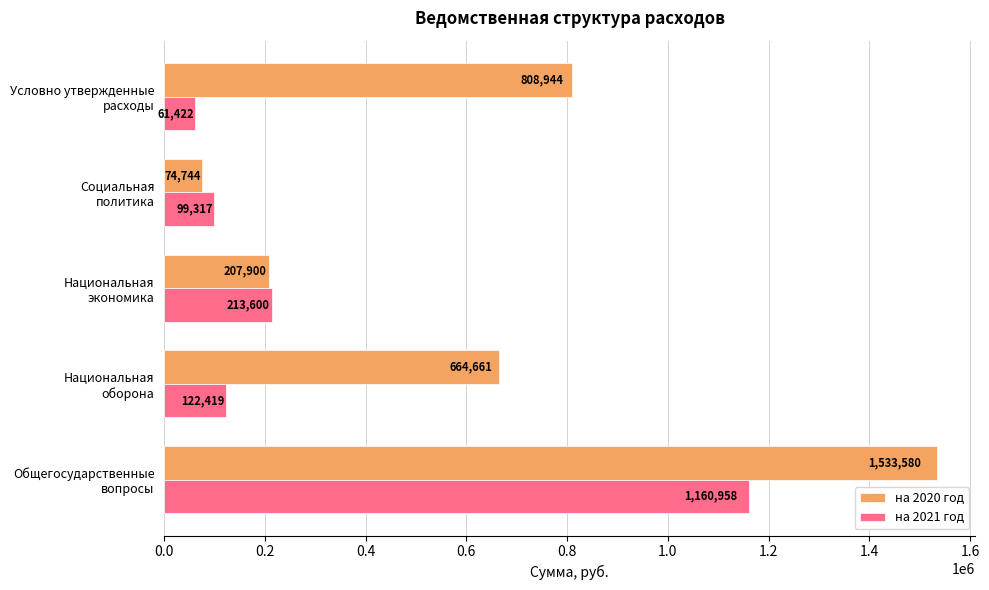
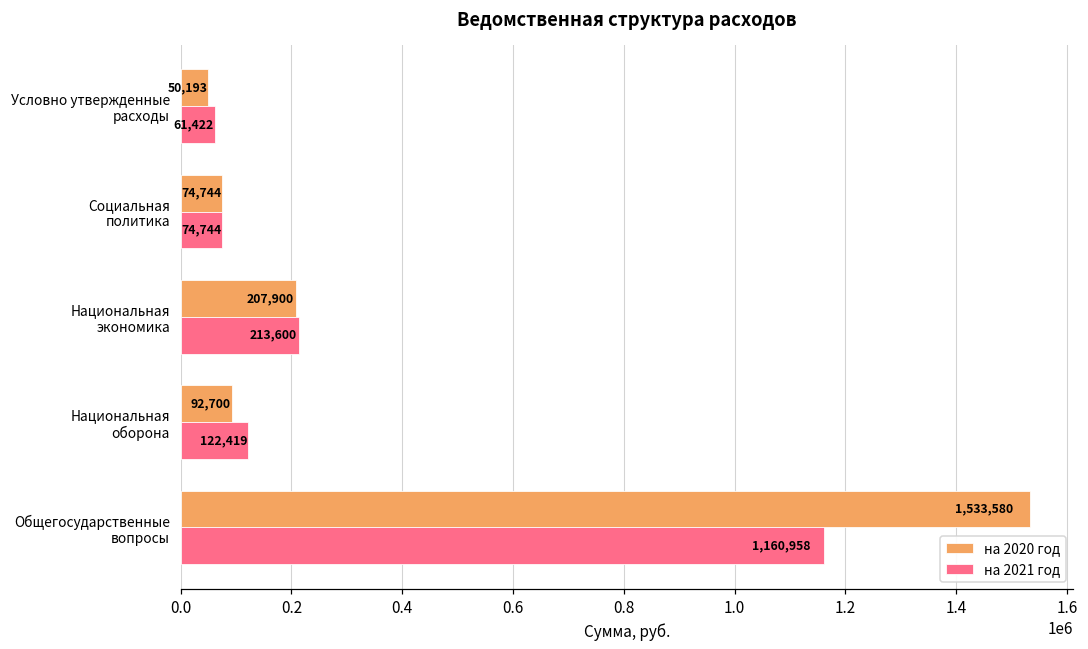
  {
    "на 2020 год": {
-     "Условно утвержденные расходы": "808,944",
+     "Условно утвержденные расходы": "50,193",
      "Социальная политика": "74,744",
      "Национальная экономика": "207,900",
-     "Национальная оборона": "664,661",
+     "Национальная оборона": "92,700",
      "Общегосударственные вопросы": "1,533,580"
    },
    "на 2021 год": {
      "Условно утвержденные расходы": "61,422",
-     "Социальная политика": "99,317",
+     "Социальная политика": "74,744",
      "Национальная экономика": "213,600",
      "Национальная оборона": "122,419",
      "Общегосударственные вопросы": "1,160,958"
    }
  }
